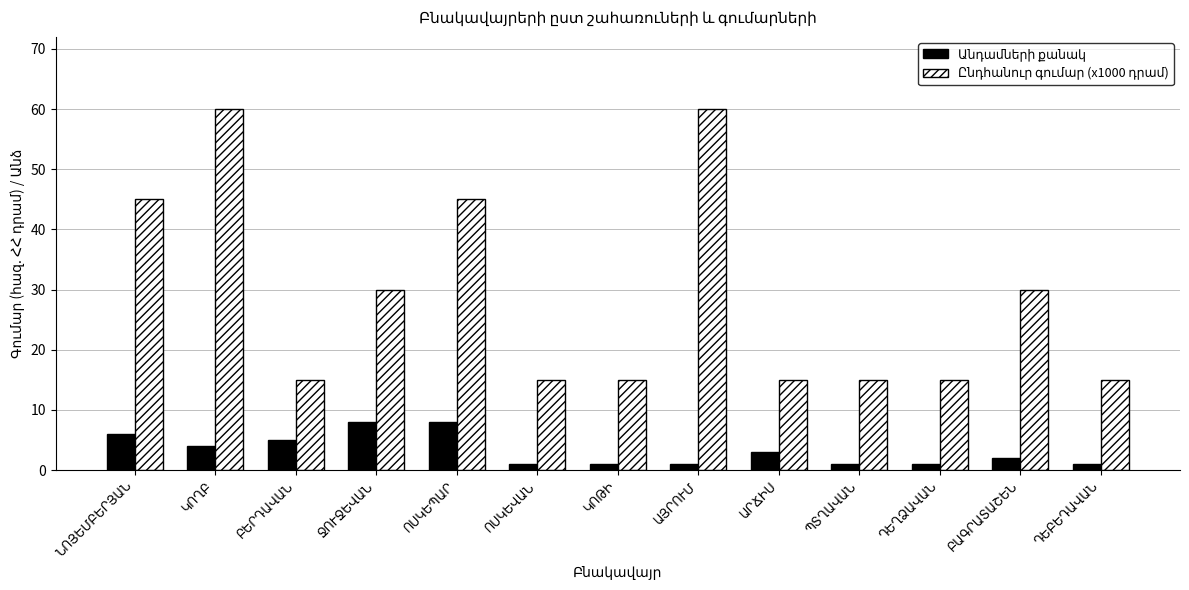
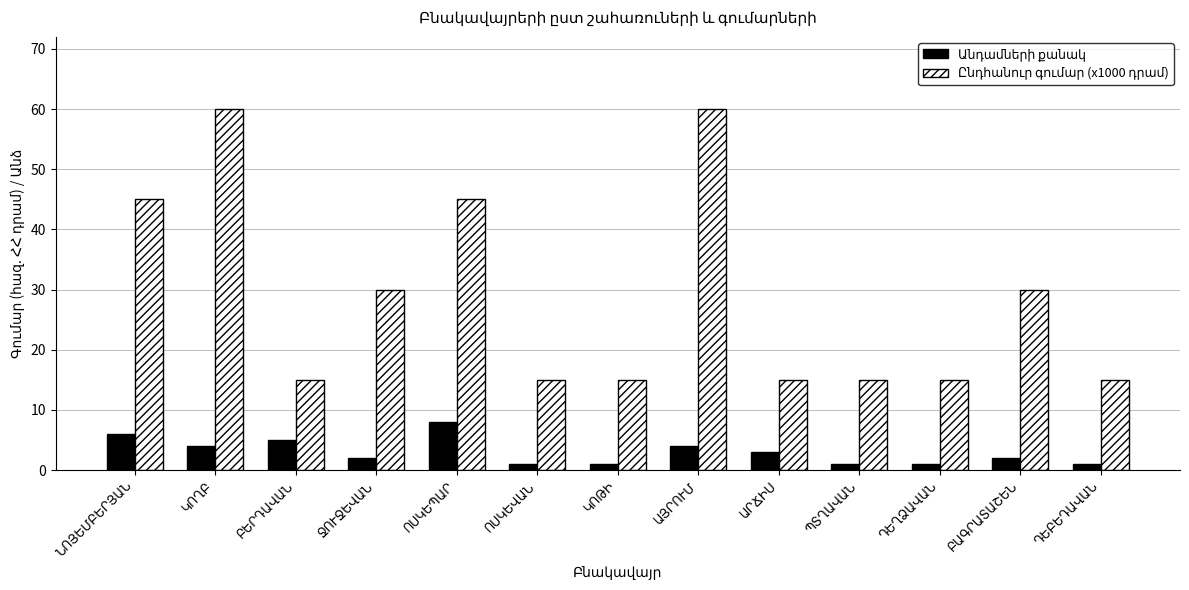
  {
    "Անդամների քանակ": {
      "ՆՈՅԵՄԲԵՐՅԱՆ": 6,
      "ԿՈՂԲ": 4,
      "ԲԵՐԴԱՎԱՆ": 5,
-     "ՋՈՒՋԵՎԱՆ": 8,
+     "ՋՈՒՋԵՎԱՆ": 2,
      "ՈՍԿԵՊԱՐ": 8,
      "ՈՍԿԵՎԱՆ": 1,
      "ԿՈԹԻ": 1,
-     "ԱՅՐՈՒՄ": 1,
+     "ԱՅՐՈՒՄ": 4,
      "ԱՐՃԻՍ": 3,
      "ՊՏՂԱՎԱՆ": 1,
      "ԴԵՂՁԱՎԱՆ": 1,
      "ԲԱԳՐԱՏԱՇԵՆ": 2,
      "ԴԵԲԵԴԱՎԱՆ": 1
    },
    "Ընդհանուր գումար (x1000 դրամ)": {
      "ՆՈՅԵՄԲԵՐՅԱՆ": 45,
      "ԿՈՂԲ": 60,
      "ԲԵՐԴԱՎԱՆ": 15,
      "ՋՈՒՋԵՎԱՆ": 30,
      "ՈՍԿԵՊԱՐ": 45,
      "ՈՍԿԵՎԱՆ": 15,
      "ԿՈԹԻ": 15,
      "ԱՅՐՈՒՄ": 60,
      "ԱՐՃԻՍ": 15,
      "ՊՏՂԱՎԱՆ": 15,
      "ԴԵՂՁԱՎԱՆ": 15,
      "ԲԱԳՐԱՏԱՇԵՆ": 30,
      "ԴԵԲԵԴԱՎԱՆ": 15
    }
  }
